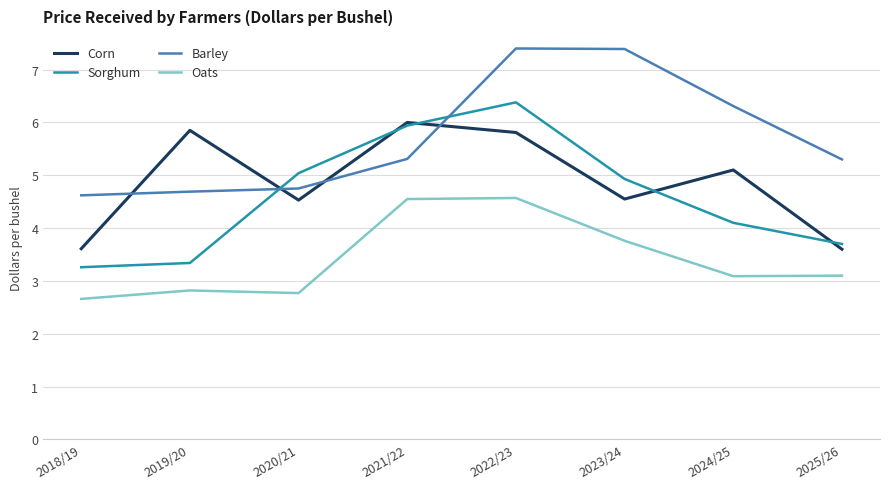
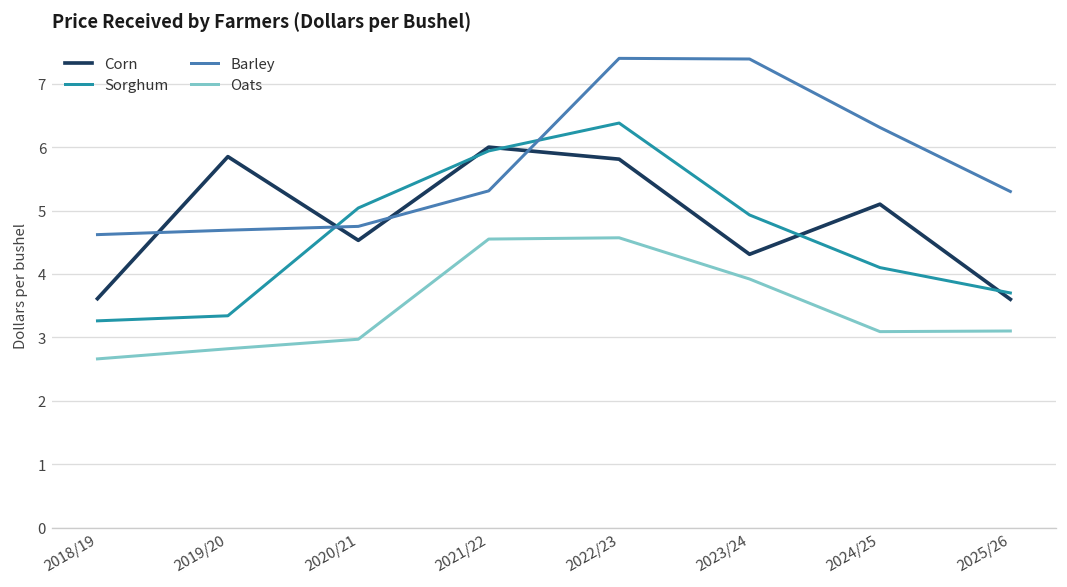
  {
    "Corn": {
      "2018/19": 3.6,
      "2019/20": 5.9,
      "2020/21": 4.5,
      "2021/22": 6.0,
      "2022/23": 5.8,
-     "2023/24": 4.6,
+     "2023/24": 4.3,
      "2024/25": 5.1,
      "2025/26": 3.6
    },
    "Oats": {
      "2018/19": 2.7,
      "2019/20": 2.8,
-     "2020/21": 2.8,
+     "2020/21": 3.0,
      "2021/22": 4.6,
      "2022/23": 4.6,
-     "2023/24": 3.8,
+     "2023/24": 3.9,
      "2024/25": 3.1,
      "2025/26": 3.1
    }
  }
